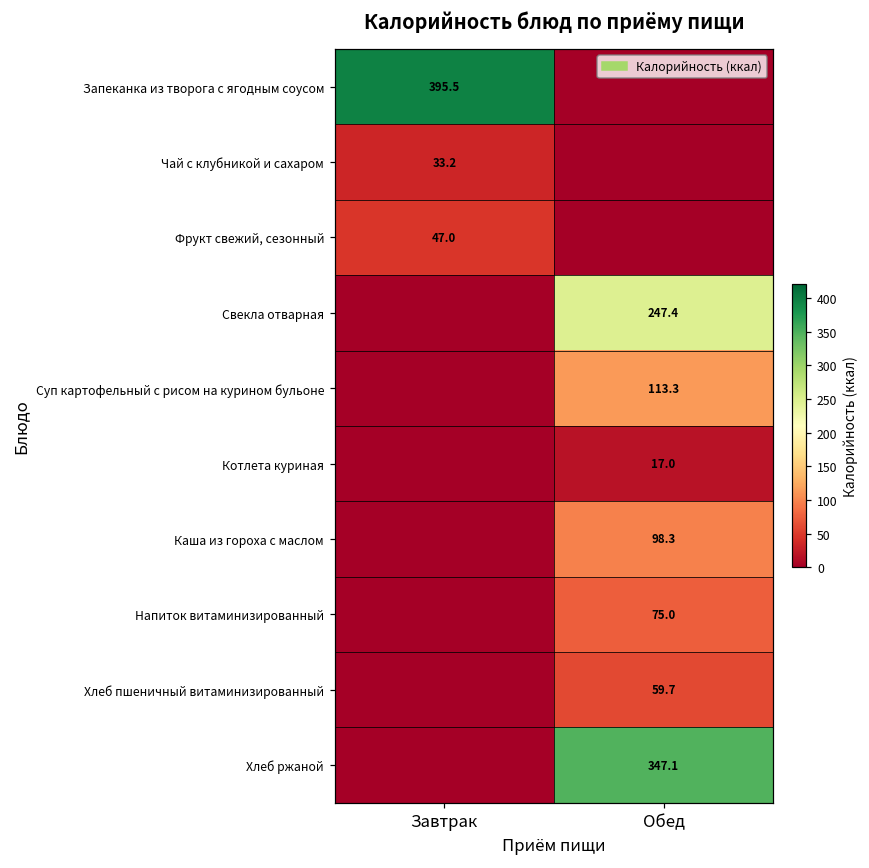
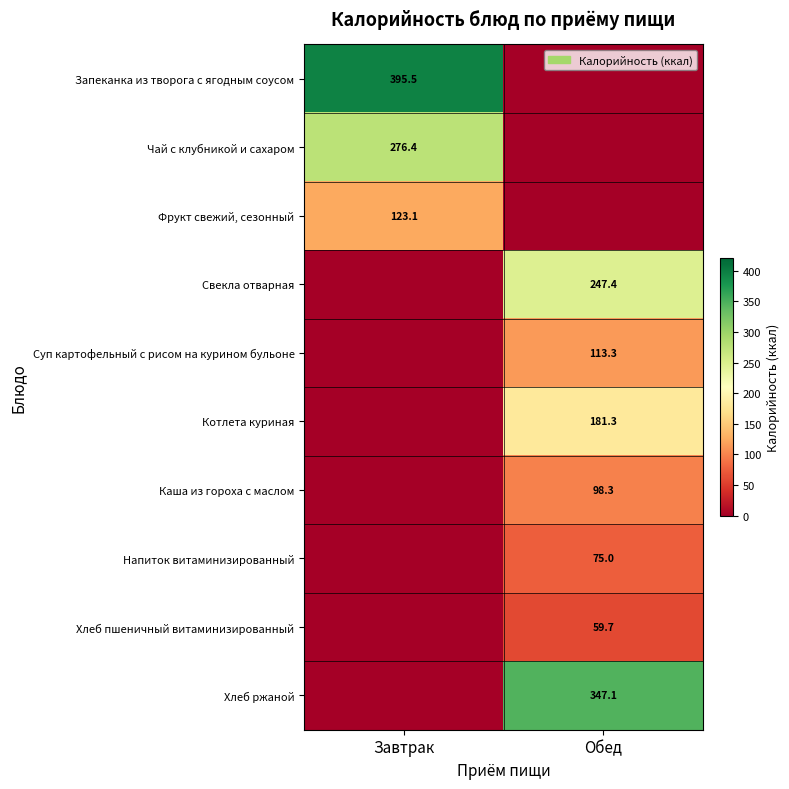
  {
    "Запеканка из творога с ягодным соусом": {
      "Завтрак": 395.5
    },
    "Чай с клубникой и сахаром": {
-     "Завтрак": 33.2
+     "Завтрак": 276.4
    },
    "Фрукт свежий, сезонный": {
-     "Завтрак": 47.0
+     "Завтрак": 123.1
    },
    "Свекла отварная": {
      "Обед": 247.4
    },
    "Суп картофельный с рисом на курином бульоне": {
      "Обед": 113.3
    },
    "Котлета куриная": {
-     "Обед": 17.0
+     "Обед": 181.3
    },
    "Каша из гороха с маслом": {
      "Обед": 98.3
    },
    "Напиток витаминизированный": {
      "Обед": 75.0
    },
    "Хлеб пшеничный витаминизированный": {
      "Обед": 59.7
    },
    "Хлеб ржаной": {
      "Обед": 347.1
    }
  }
